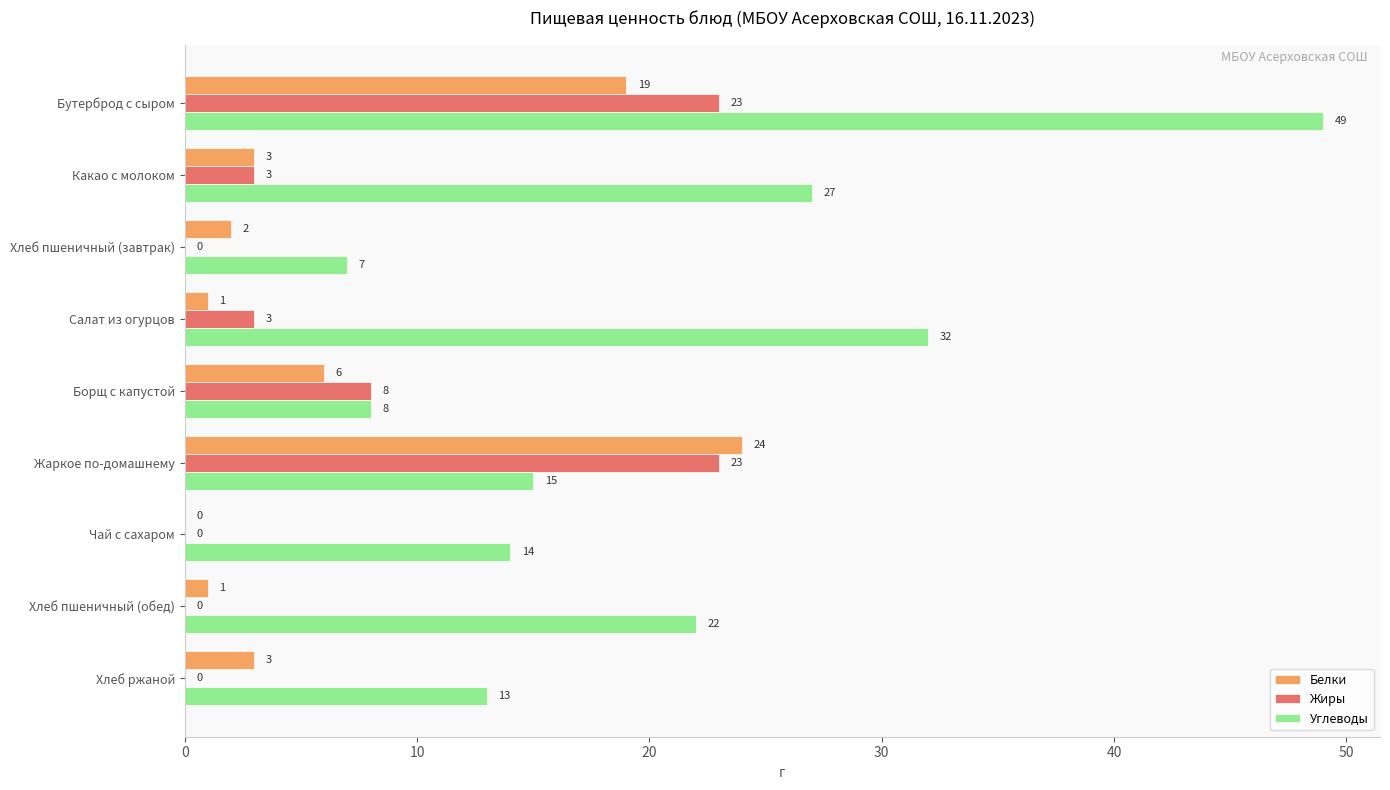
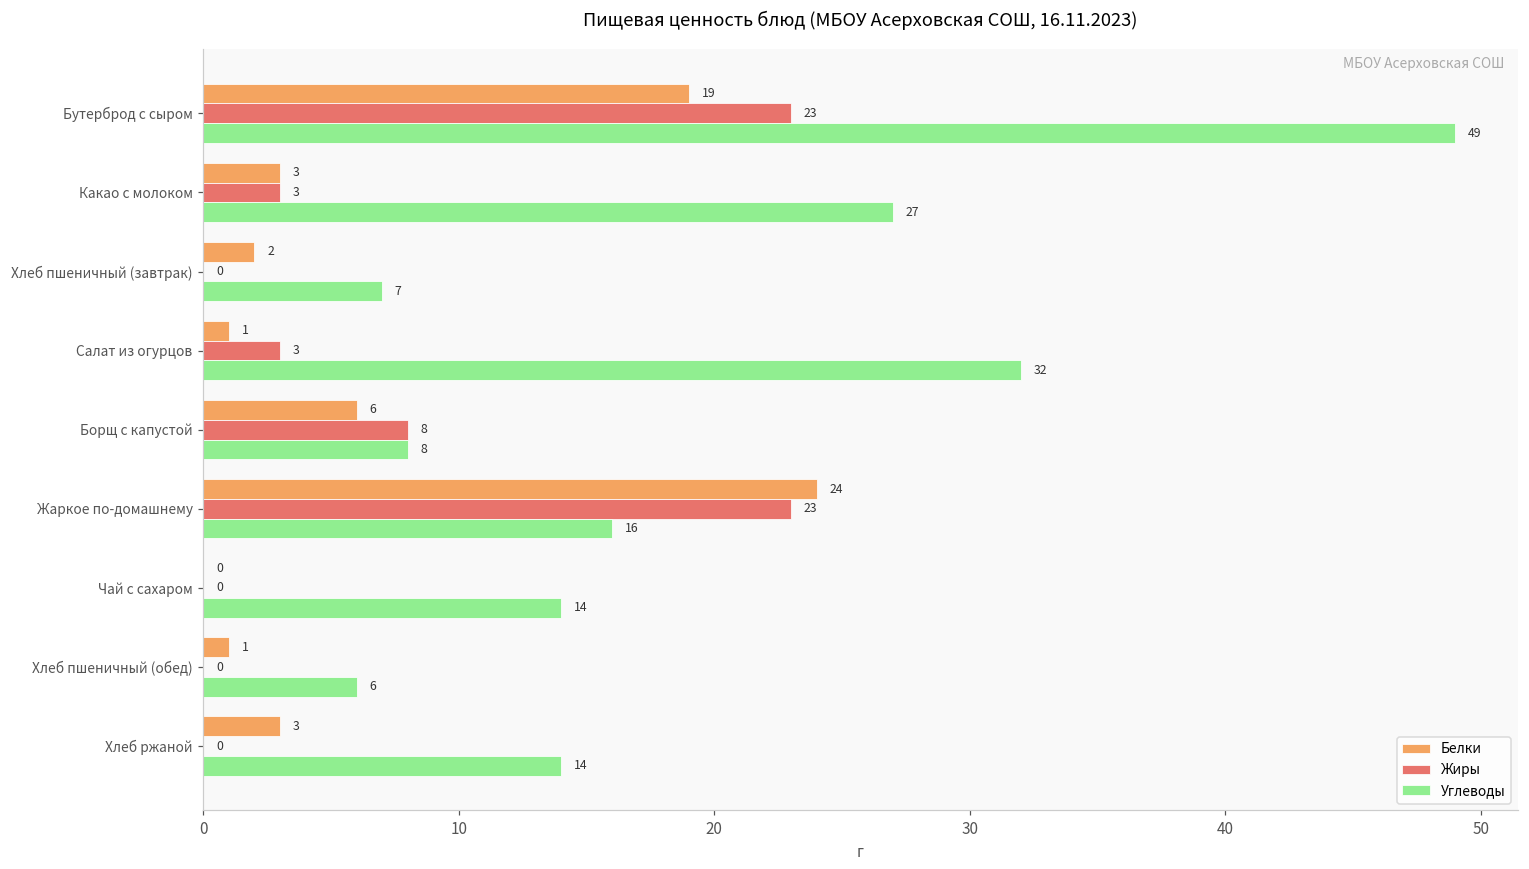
  {
    "Углеводы": {
      "Бутерброд с сыром": 49,
      "Какао с молоком": 27,
      "Хлеб пшеничный (завтрак)": 7,
      "Салат из огурцов": 32,
      "Борщ с капустой": 8,
-     "Жаркое по-домашнему": 15,
+     "Жаркое по-домашнему": 16,
      "Чай с сахаром": 14,
-     "Хлеб пшеничный (обед)": 22,
-     "Хлеб ржаной": 13
+     "Хлеб пшеничный (обед)": 6,
+     "Хлеб ржаной": 14
    }
  }
